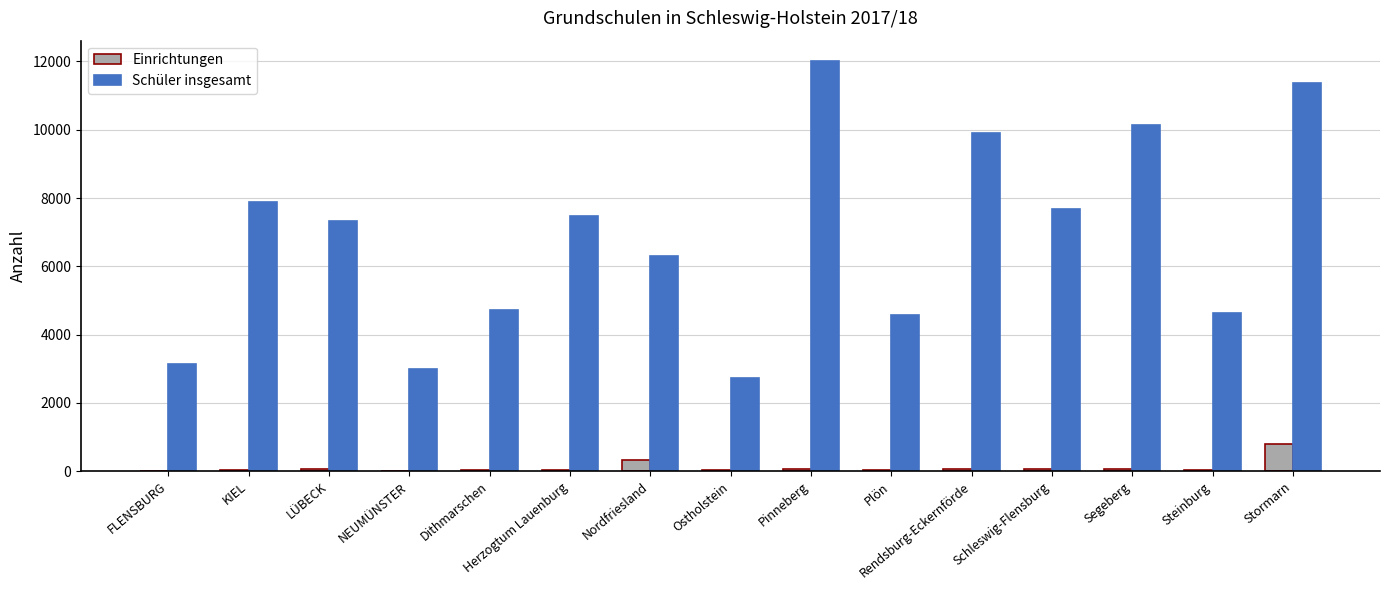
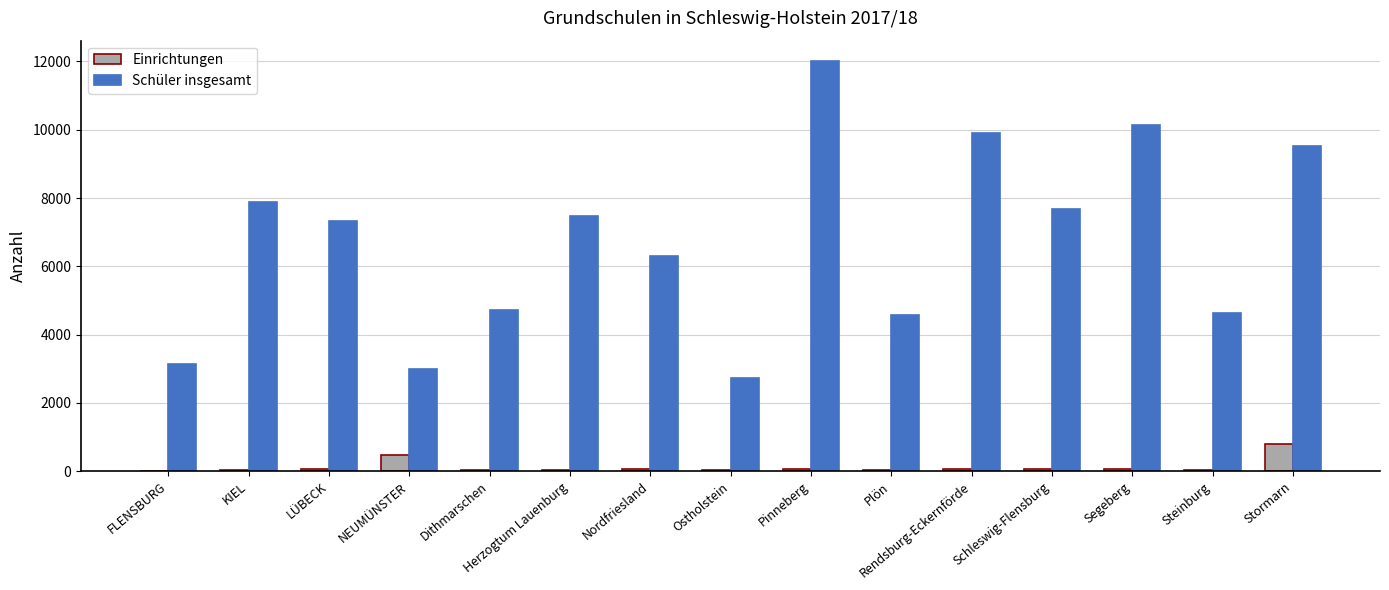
  {
    "Einrichtungen": {
-     "NEUMÜNSTER": 0,
-     "Nordfriesland": 300,
+     "NEUMÜNSTER": 500,
+     "Nordfriesland": 100,
      "Stormarn": 800
    },
    "Schüler insgesamt": {
      "FLENSBURG": 3100,
      "KIEL": 7900,
      "LÜBECK": 7300,
      "NEUMÜNSTER": 3000,
      "Dithmarschen": 4700,
      "Herzogtum Lauenburg": 7500,
      "Nordfriesland": 6300,
      "Ostholstein": 2700,
      "Pinneberg": 12000,
      "Plön": 4600,
      "Rendsburg-Eckernförde": 9900,
      "Schleswig-Flensburg": 7700,
      "Segeberg": 10100,
      "Steinburg": 4600,
-     "Stormarn": 11400
+     "Stormarn": 9500
    }
  }
